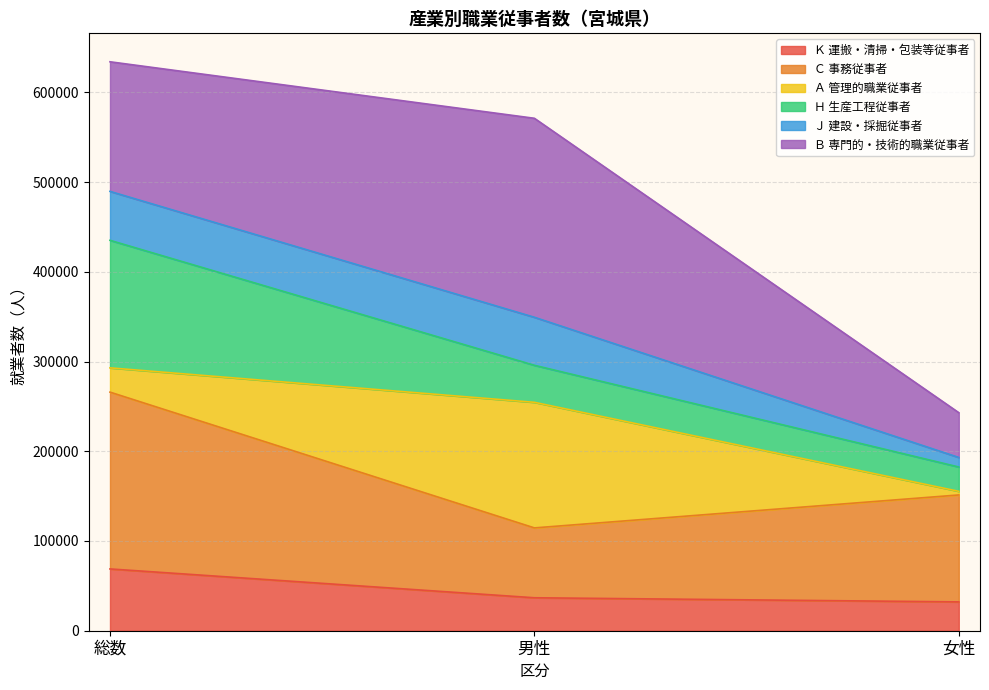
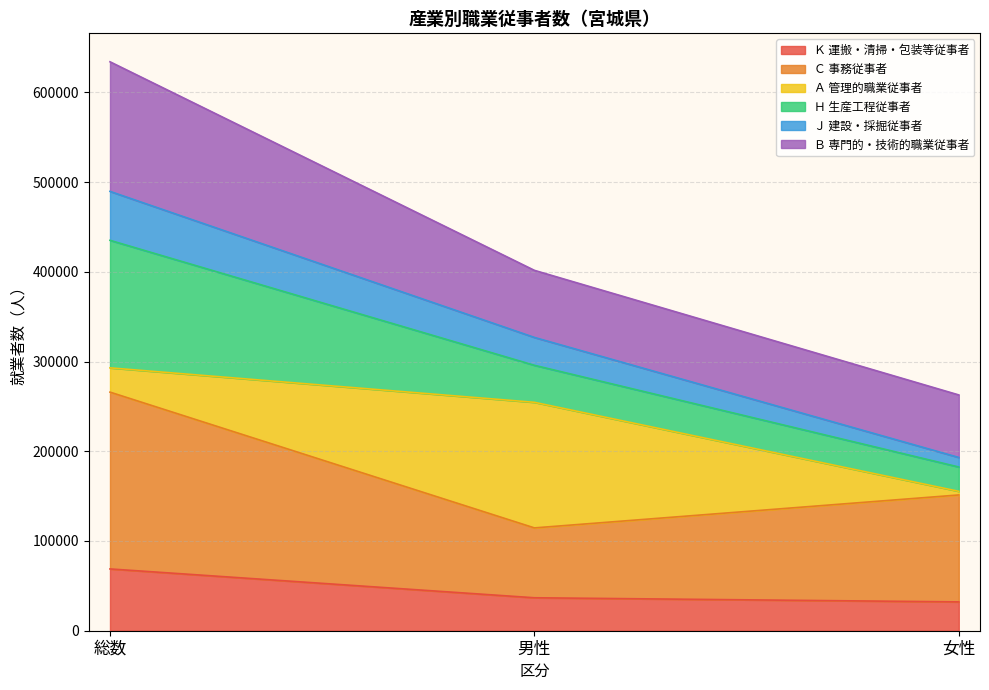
  {
    "Ａ 管理的職業従事者": {
      "総数": 30000,
      "男性": 140000,
      "女性": 0
    },
    "Ｈ 生産工程従事者": {
      "総数": 140000,
      "男性": 40000,
      "女性": 30000
    },
    "Ｊ 建設・採掘従事者": {
      "総数": 50000,
-     "男性": 50000,
+     "男性": 30000,
      "女性": 10000
    },
    "Ｂ 専門的・技術的職業従事者": {
      "総数": 140000,
-     "男性": 220000,
-     "女性": 50000
+     "男性": 70000,
+     "女性": 70000
    }
  }
